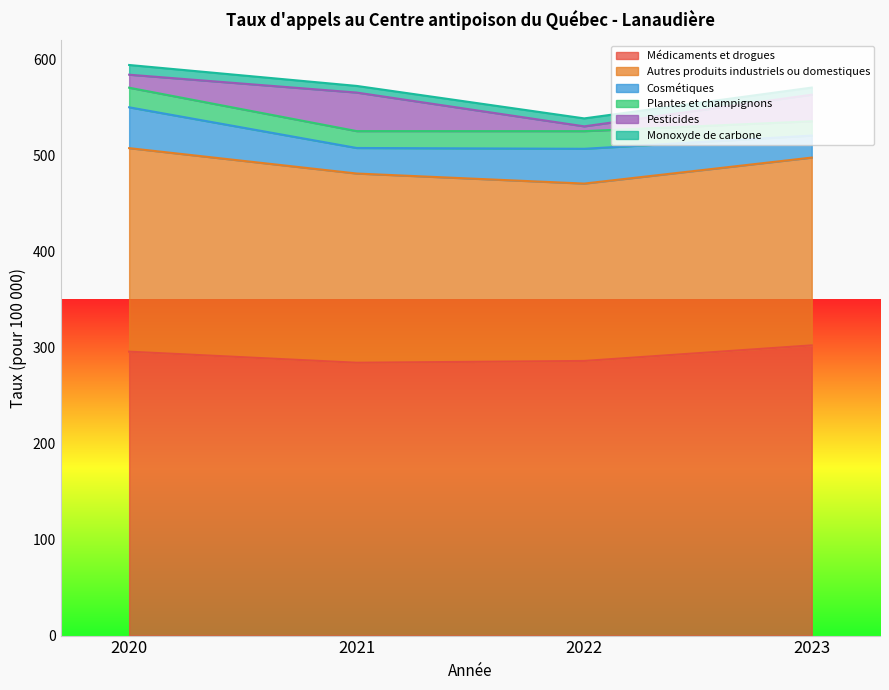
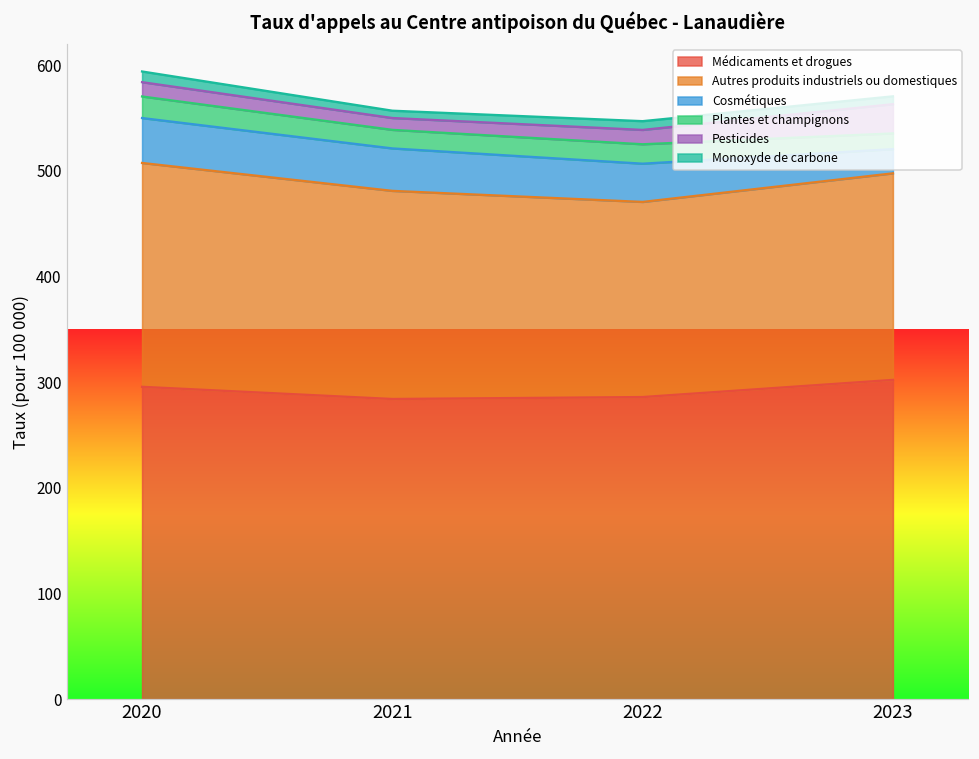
  {
    "Cosmétiques": {
      "2020": 40,
-     "2021": 30,
+     "2021": 40,
      "2022": 40
    },
    "Pesticides": {
      "2020": 10,
-     "2021": 40,
-     "2022": 5
+     "2021": 10,
+     "2022": 14
    }
  }
